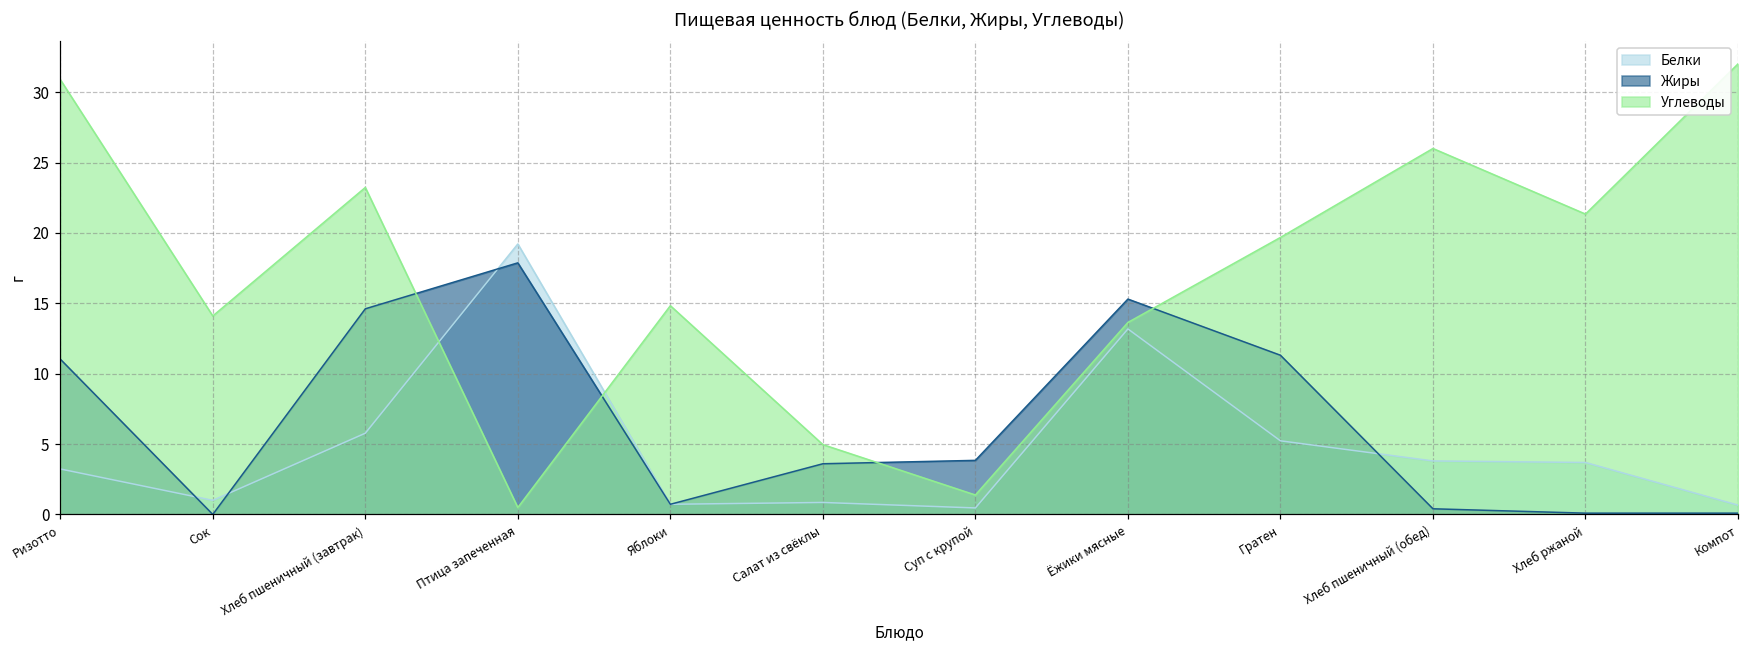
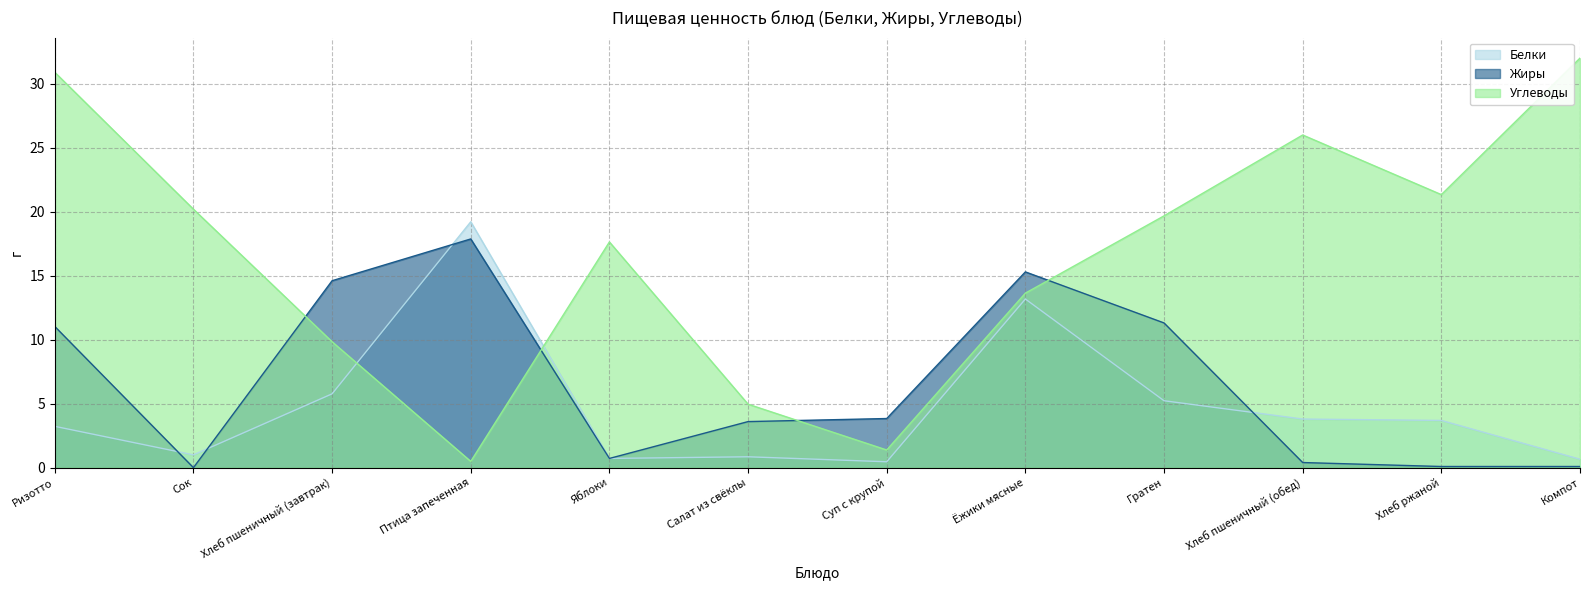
  {
    "Белки": {
      "Ризотто": 3.2,
      "Сок": 1.0,
      "Хлеб пшеничный (завтрак)": 5.8,
      "Птица запеченная": 19.2,
      "Салат из свёклы": 0.9,
      "Суп с крупой": 0.5,
      "Ёжики мясные": 13.2,
      "Гратен": 5.2,
      "Хлеб пшеничный (обед)": 3.8,
      "Хлеб ржаной": 3.7,
      "Компот": 0.7
    },
    "Жиры": {
      "Ризотто": 11.0,
      "Сок": 0.0,
      "Хлеб пшеничный (завтрак)": 14.6,
      "Птица запеченная": 17.9,
      "Салат из свёклы": 3.6,
      "Суп с крупой": 3.8,
      "Ёжики мясные": 15.3,
      "Гратен": 11.3,
      "Хлеб пшеничный (обед)": 0.4,
      "Хлеб ржаной": 0.1,
      "Компот": 0.1
    },
    "Углеводы": {
      "Ризотто": 30.9,
-     "Сок": 14.1,
-     "Хлеб пшеничный (завтрак)": 23.2,
+     "Сок": 20.2,
+     "Хлеб пшеничный (завтрак)": 9.8,
      "Птица запеченная": 0.5,
-     "Яблоки": 14.8,
+     "Яблоки": 17.6,
      "Салат из свёклы": 5.0,
      "Суп с крупой": 1.4,
      "Ёжики мясные": 13.6,
      "Гратен": 19.7,
      "Хлеб пшеничный (обед)": 26.0,
      "Хлеб ржаной": 21.3,
      "Компот": 32.0
    }
  }
